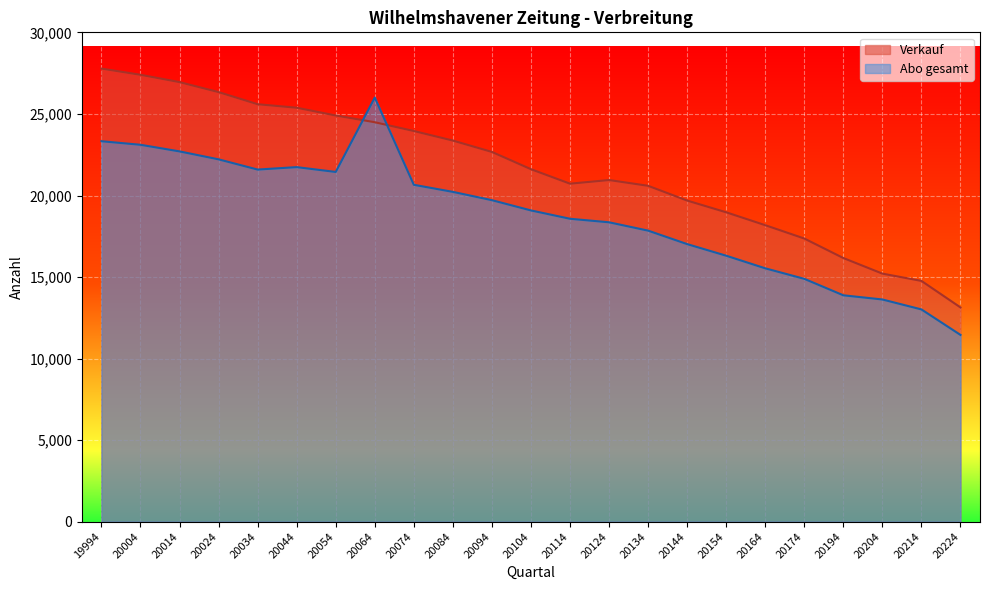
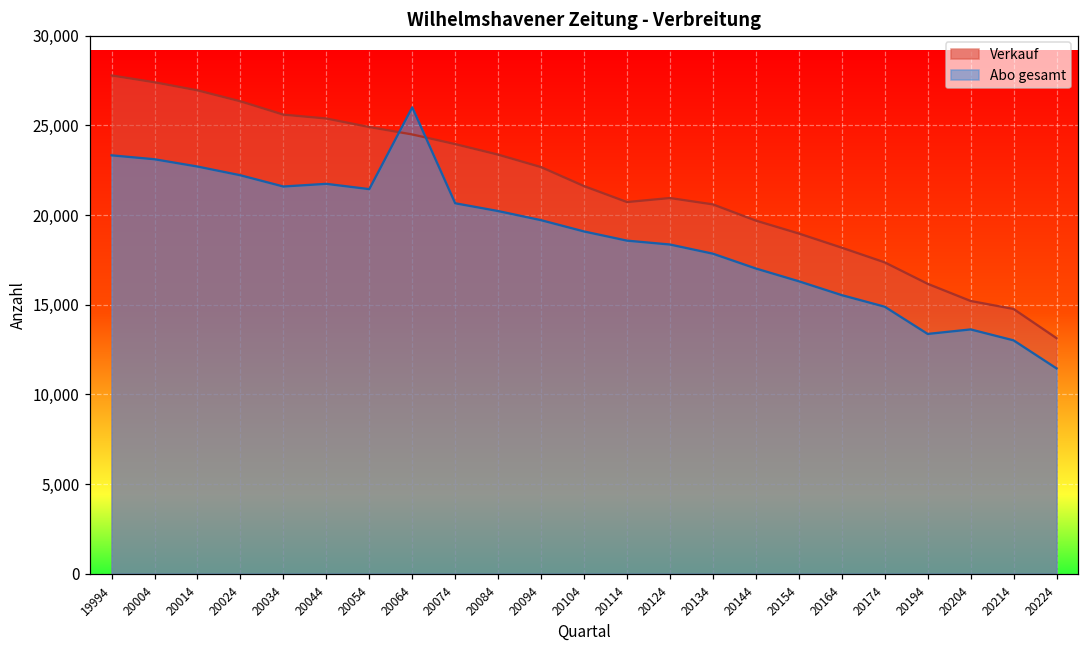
  {
    "Verkauf": {
      "19994": "27,800",
      "20004": "27,400",
      "20014": "27,000",
      "20024": "26,300",
      "20034": "25,600",
      "20044": "25,400",
      "20054": "24,900",
      "20064": "24,500",
      "20074": "24,000",
      "20084": "23,400",
      "20094": "22,700",
      "20104": "21,600",
      "20114": "20,700",
      "20124": "21,000",
      "20134": "20,600",
      "20144": "19,700",
      "20154": "19,000",
      "20164": "18,200",
      "20174": "17,400",
      "20194": "16,200",
      "20204": "15,200",
      "20214": "14,800",
      "20224": "13,100"
    },
    "Abo gesamt": {
      "19994": "23,300",
      "20004": "23,100",
      "20014": "22,700",
      "20024": "22,200",
      "20034": "21,600",
      "20044": "21,700",
      "20054": "21,400",
      "20064": "26,000",
      "20074": "20,700",
      "20084": "20,200",
      "20094": "19,700",
      "20104": "19,100",
      "20114": "18,600",
      "20124": "18,400",
      "20134": "17,800",
      "20144": "17,000",
      "20154": "16,300",
      "20164": "15,500",
      "20174": "14,900",
-     "20194": "13,900",
+     "20194": "13,400",
      "20204": "13,600",
      "20214": "13,000",
      "20224": "11,500"
    }
  }
